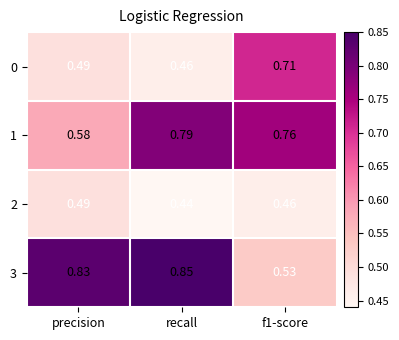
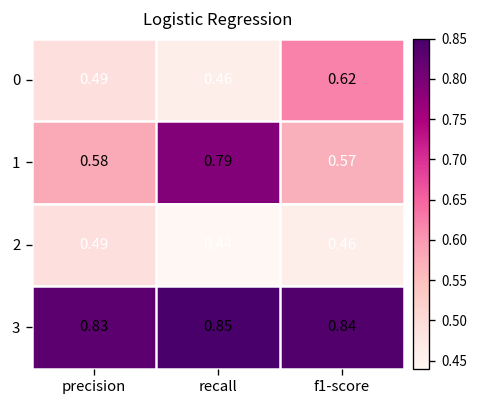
  {
    "0": {
-     "f1-score": 0.71
+     "f1-score": 0.62
    },
    "1": {
      "precision": 0.58,
      "recall": 0.79,
-     "f1-score": 0.76
+     "f1-score": 0.57
    },
    "3": {
      "precision": 0.83,
      "recall": 0.85,
-     "f1-score": 0.53
+     "f1-score": 0.84
    }
  }
